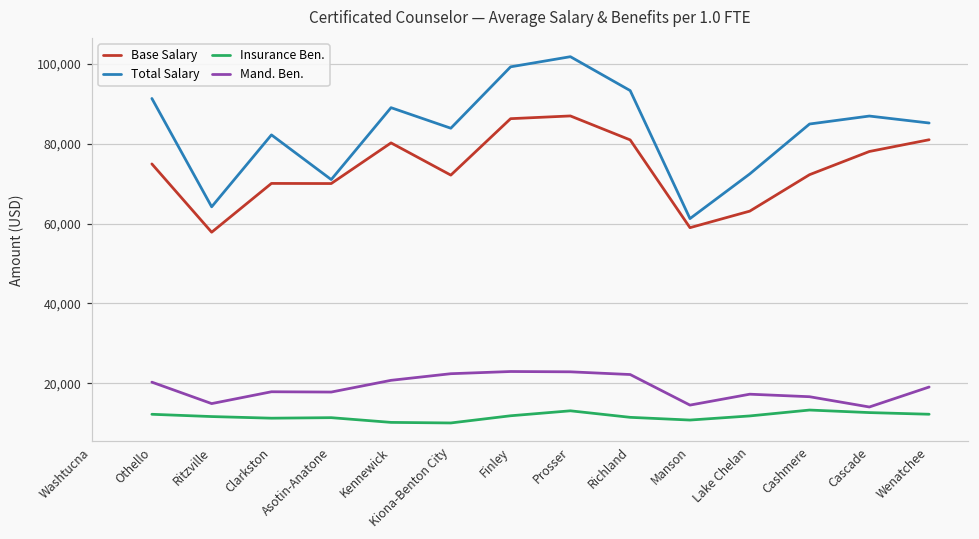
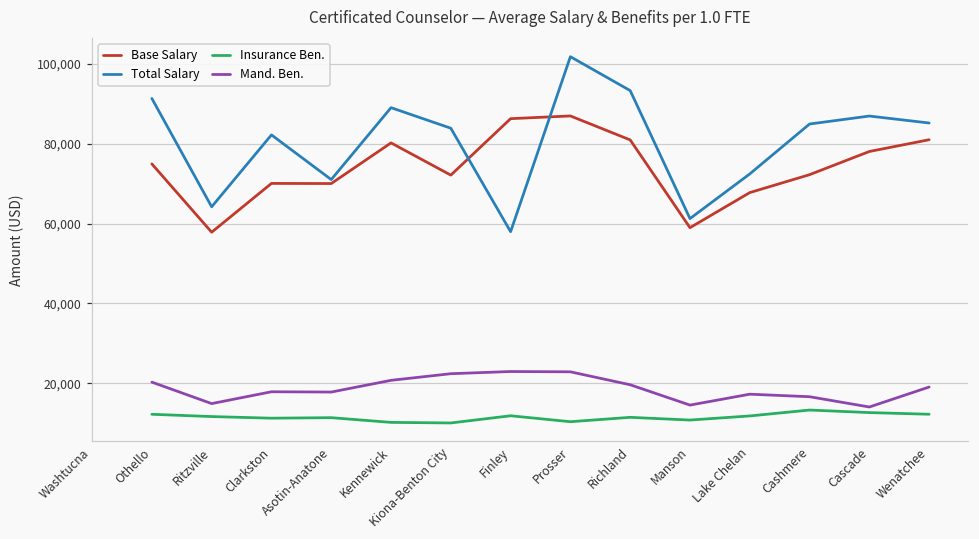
  {
    "Base Salary": {
      "Othello": "75,000",
      "Ritzville": "58,000",
      "Clarkston": "70,000",
      "Asotin-Anatone": "70,000",
      "Kennewick": "80,000",
      "Kiona-Benton City": "72,000",
      "Finley": "86,000",
      "Prosser": "87,000",
      "Richland": "81,000",
      "Manson": "59,000",
-     "Lake Chelan": "63,000",
+     "Lake Chelan": "68,000",
      "Cashmere": "72,000",
      "Cascade": "78,000",
      "Wenatchee": "81,000"
    },
    "Total Salary": {
      "Othello": "91,000",
      "Ritzville": "64,000",
      "Clarkston": "82,000",
      "Asotin-Anatone": "71,000",
      "Kennewick": "89,000",
      "Kiona-Benton City": "84,000",
-     "Finley": "99,000",
+     "Finley": "58,000",
      "Prosser": "102,000",
      "Richland": "93,000",
      "Manson": "61,000",
      "Lake Chelan": "72,000",
      "Cashmere": "85,000",
      "Cascade": "87,000",
      "Wenatchee": "85,000"
    },
    "Insurance Ben.": {
      "Othello": "12,000",
      "Ritzville": "12,000",
      "Clarkston": "11,000",
      "Asotin-Anatone": "11,000",
      "Kennewick": "10,000",
      "Kiona-Benton City": "10,000",
      "Finley": "12,000",
-     "Prosser": "13,000",
+     "Prosser": "10,000",
      "Richland": "11,000",
      "Manson": "11,000",
      "Lake Chelan": "12,000",
      "Cashmere": "13,000",
      "Cascade": "13,000",
      "Wenatchee": "12,000"
    },
    "Mand. Ben.": {
      "Othello": "20,000",
      "Ritzville": "15,000",
      "Clarkston": "18,000",
      "Asotin-Anatone": "18,000",
      "Kennewick": "21,000",
      "Kiona-Benton City": "22,000",
      "Finley": "23,000",
      "Prosser": "23,000",
-     "Richland": "22,000",
+     "Richland": "20,000",
      "Manson": "15,000",
      "Lake Chelan": "17,000",
      "Cashmere": "17,000",
      "Cascade": "14,000",
      "Wenatchee": "19,000"
    }
  }
